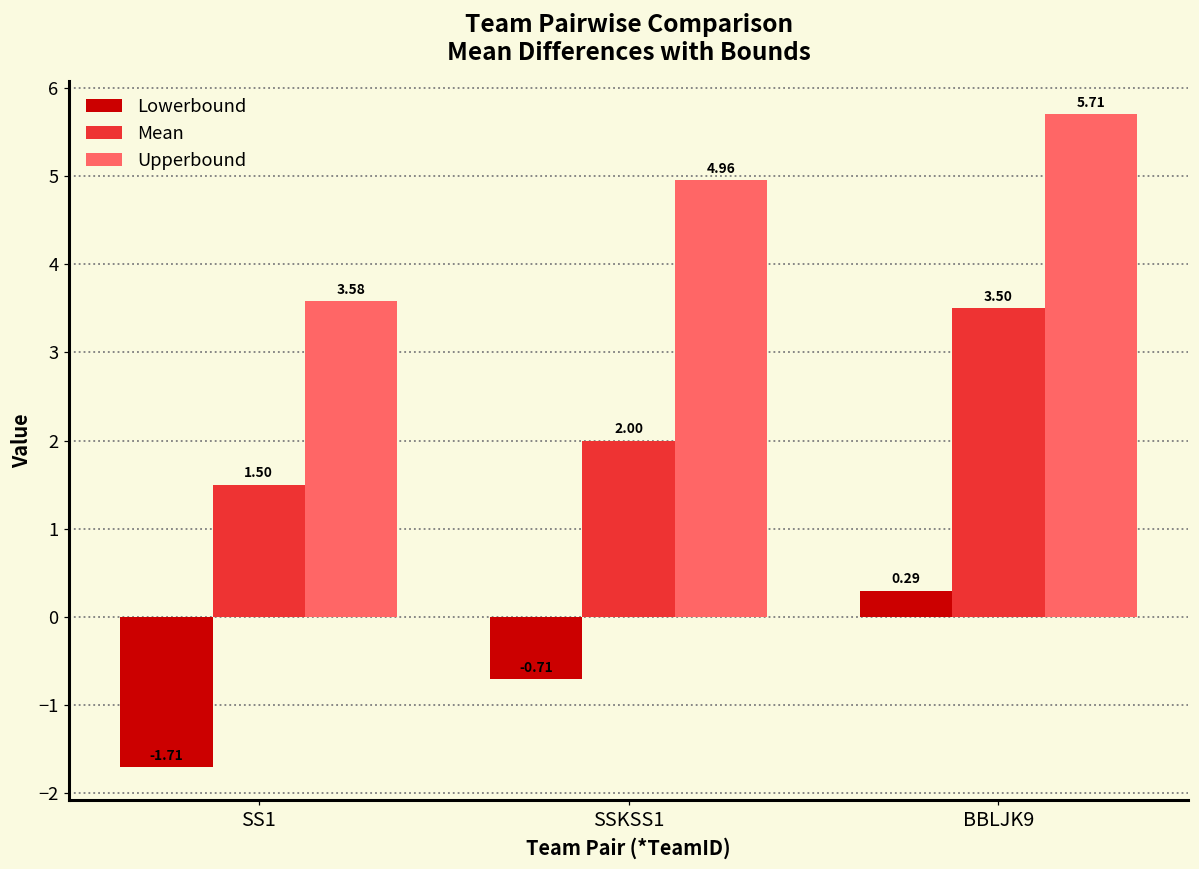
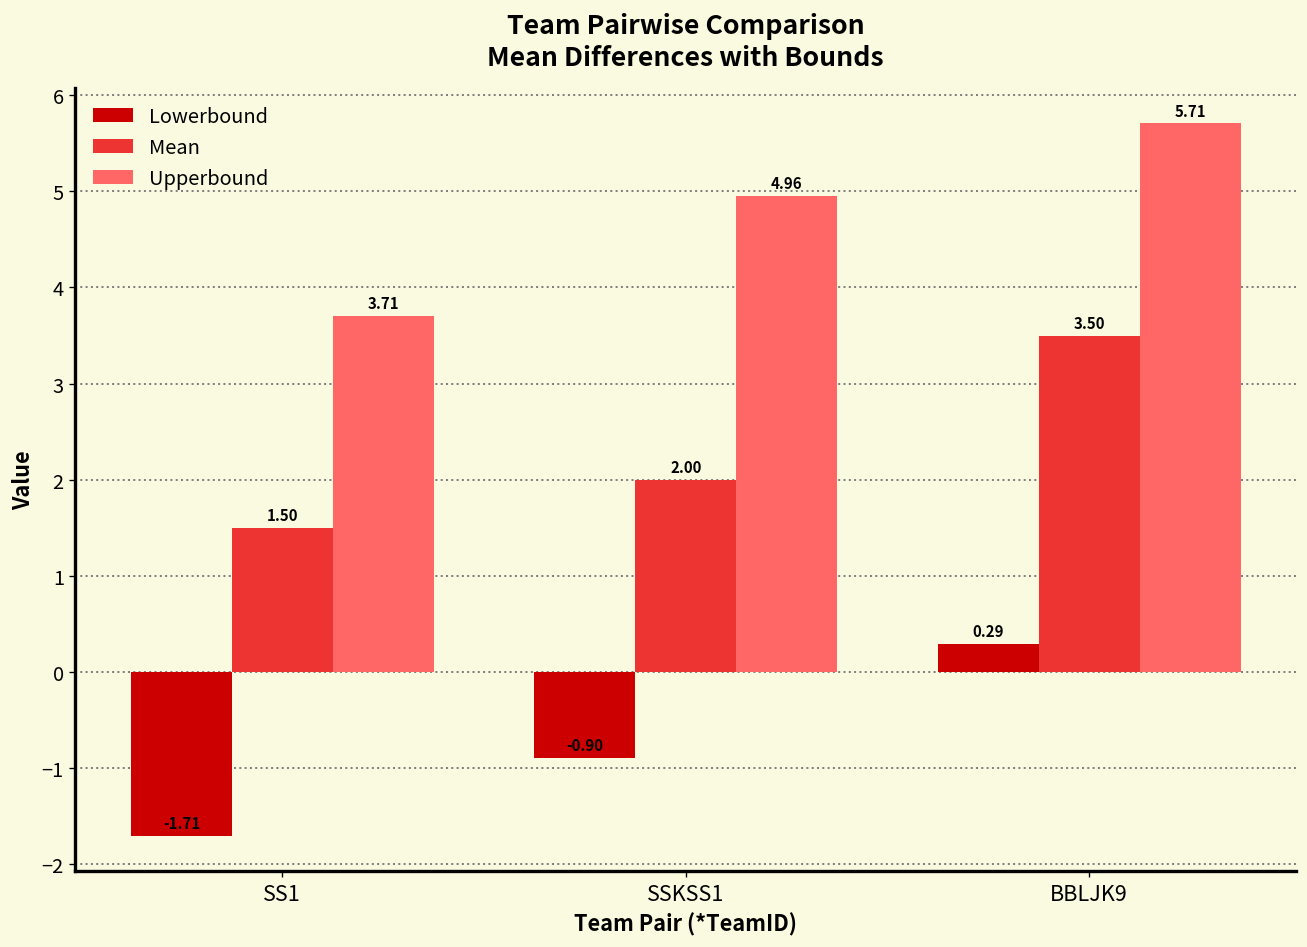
  {
    "Lowerbound": {
      "SS1": -1.71,
-     "SSKSS1": -0.71,
+     "SSKSS1": -0.90,
      "BBLJK9": 0.29
    },
    "Mean": {
      "SS1": 1.50,
      "SSKSS1": 2.00,
      "BBLJK9": 3.50
    },
    "Upperbound": {
-     "SS1": 3.58,
+     "SS1": 3.71,
      "SSKSS1": 4.96,
      "BBLJK9": 5.71
    }
  }
